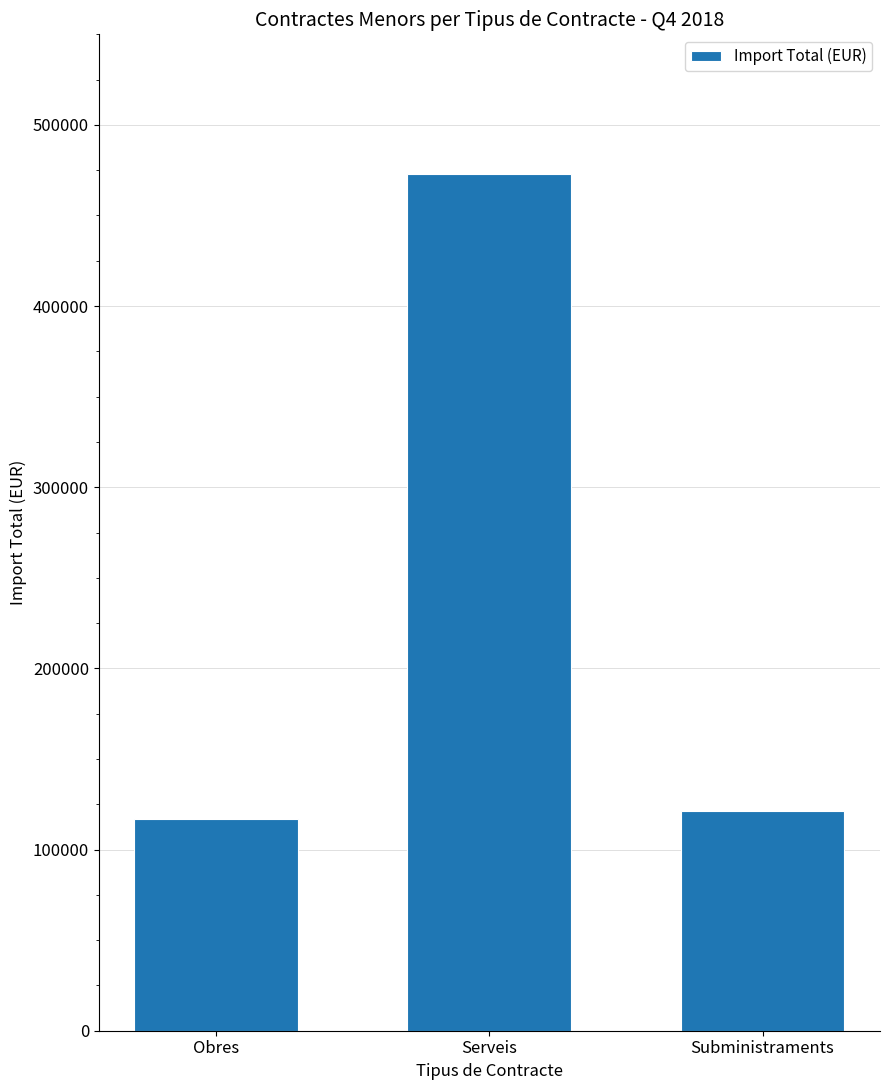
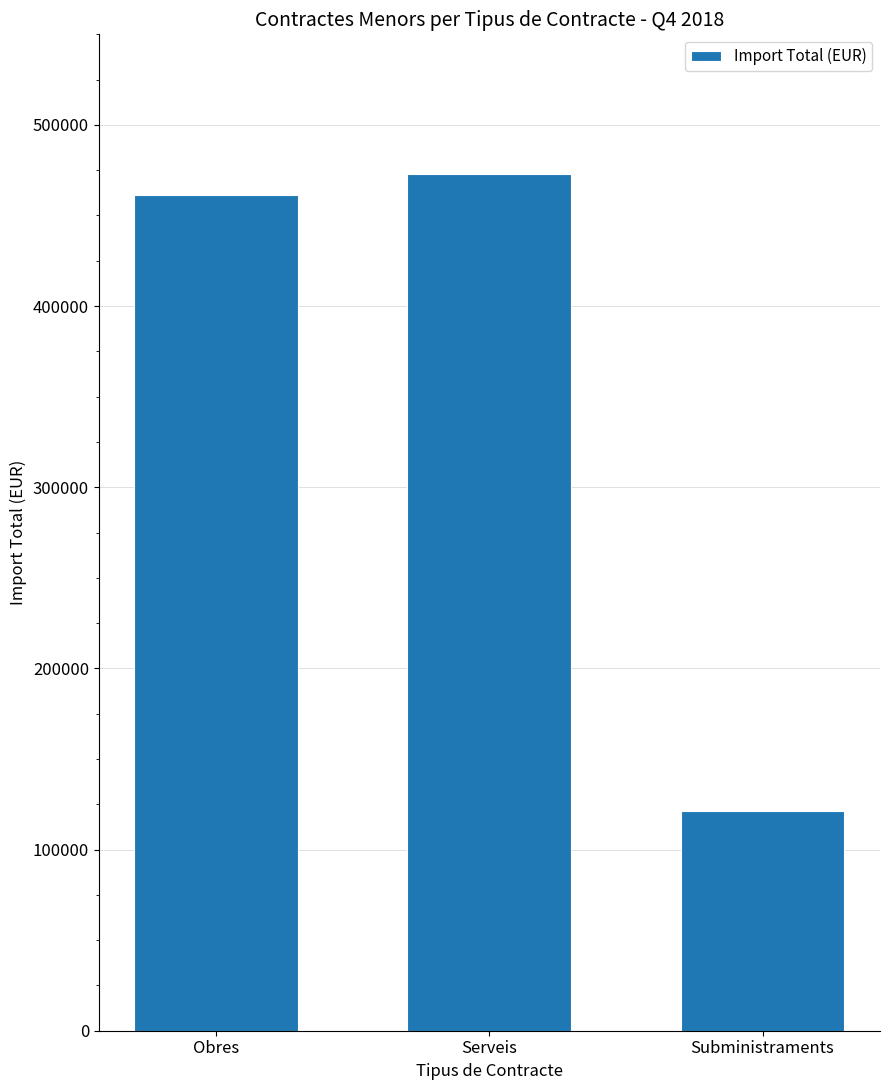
  {
-   "Obres": 117000,
+   "Obres": 461000,
    "Serveis": 473000,
    "Subministraments": 121000
  }
